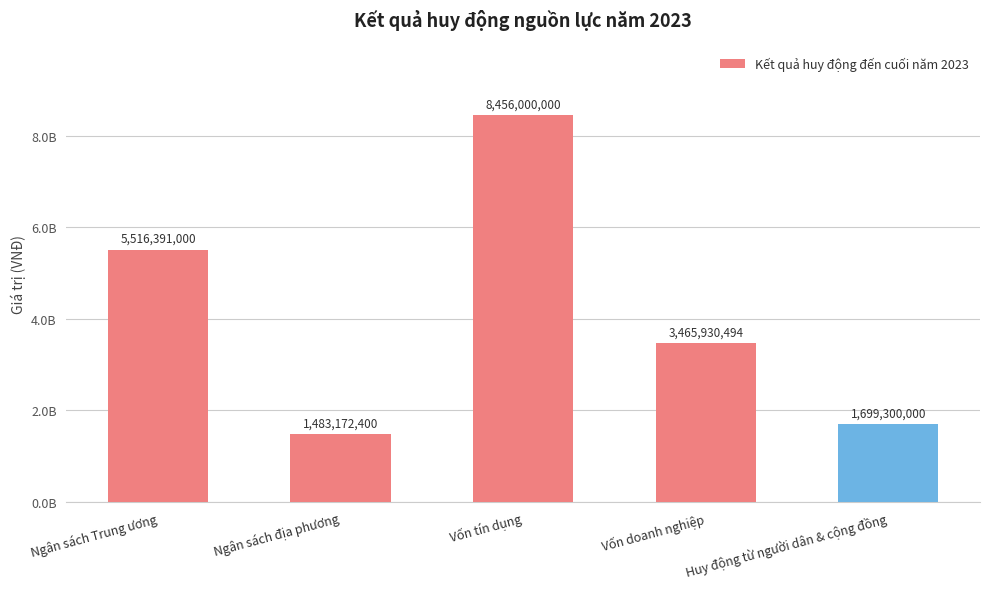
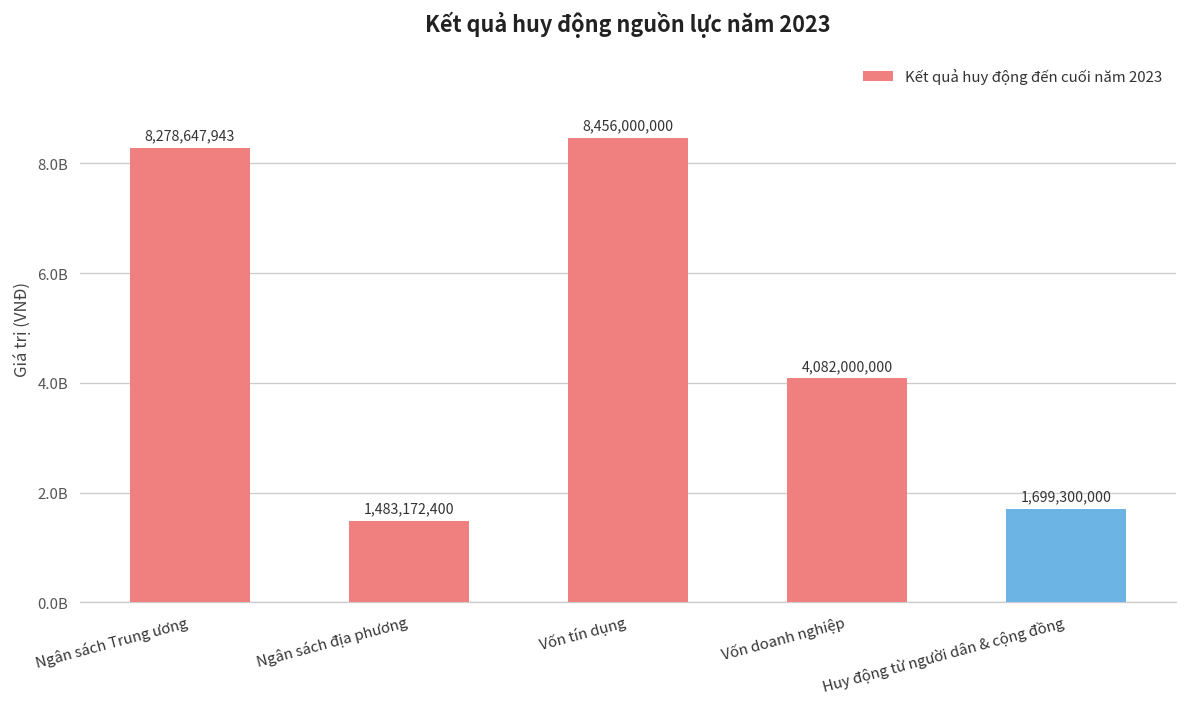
  {
-   "Ngân sách Trung ương": "5,516,391,000",
+   "Ngân sách Trung ương": "8,278,647,943",
    "Ngân sách địa phương": "1,483,172,400",
    "Vốn tín dụng": "8,456,000,000",
-   "Vốn doanh nghiệp": "3,465,930,494",
+   "Vốn doanh nghiệp": "4,082,000,000",
    "Huy động từ người dân & cộng đồng": "1,699,300,000"
  }
